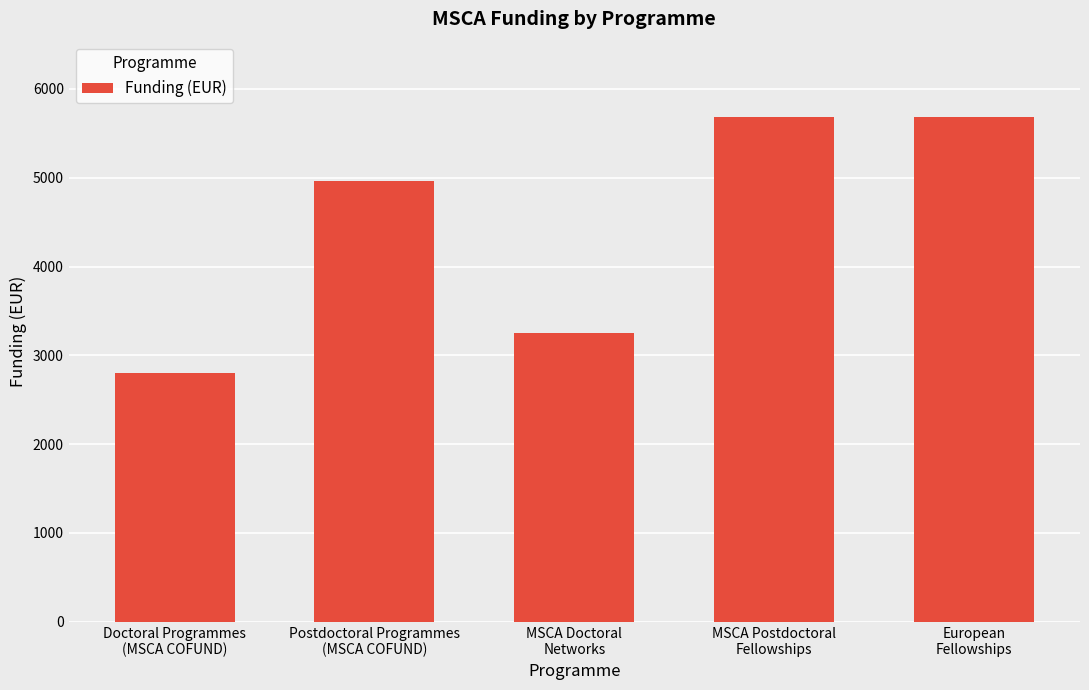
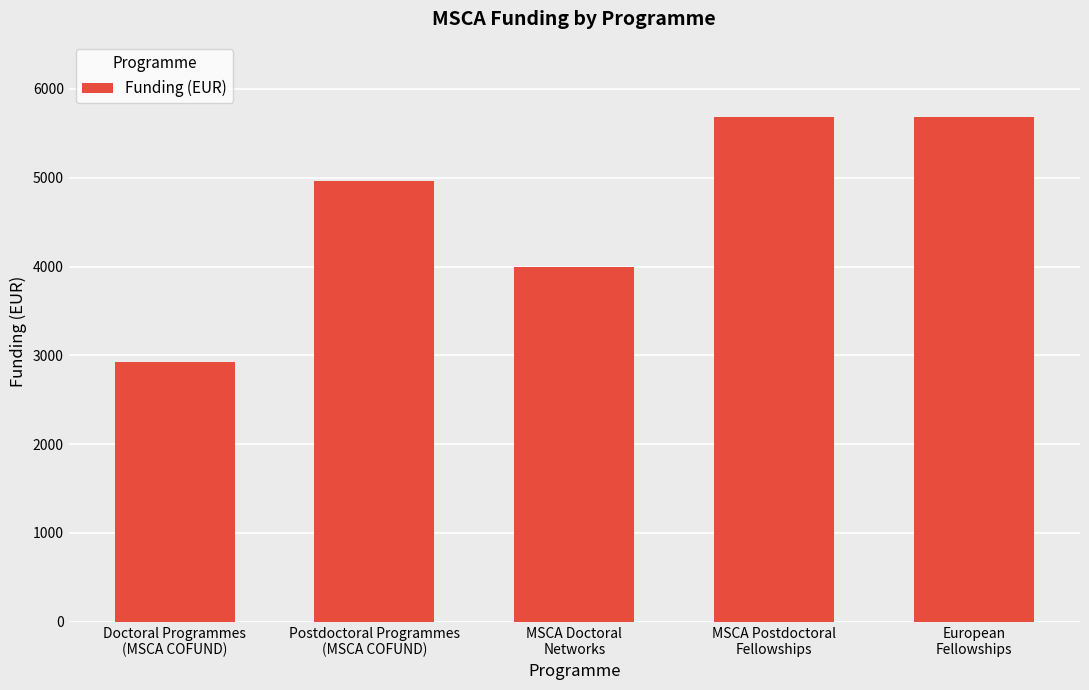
  {
-   "Doctoral Programmes (MSCA COFUND)": 2800,
+   "Doctoral Programmes (MSCA COFUND)": 2900,
    "Postdoctoral Programmes (MSCA COFUND)": 5000,
-   "MSCA Doctoral Networks": 3200,
+   "MSCA Doctoral Networks": 4000,
    "MSCA Postdoctoral Fellowships": 5700,
    "European Fellowships": 5700
  }
